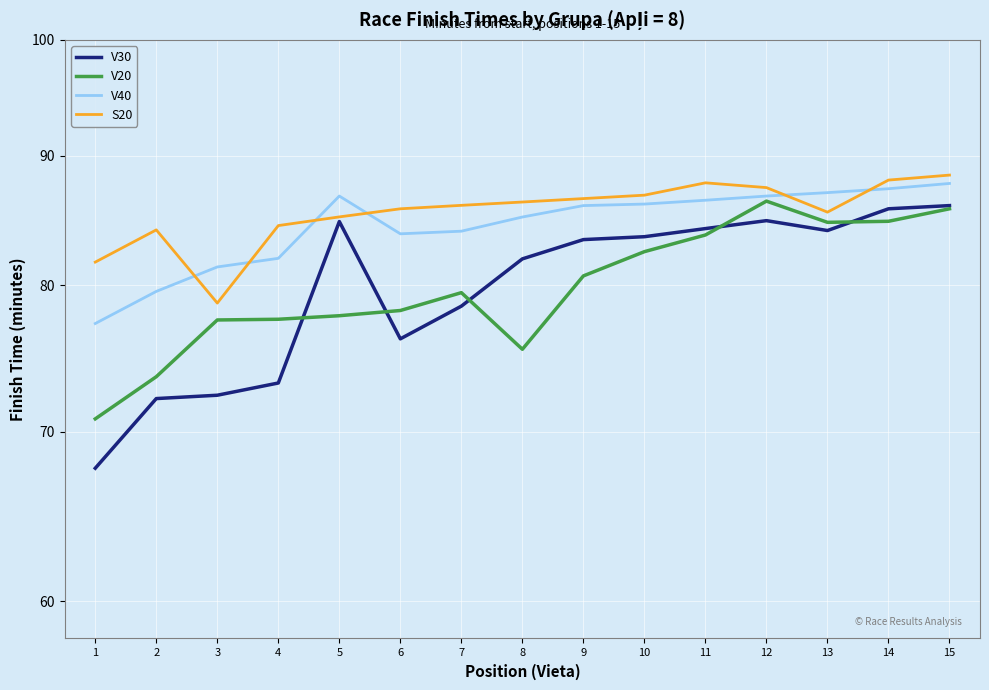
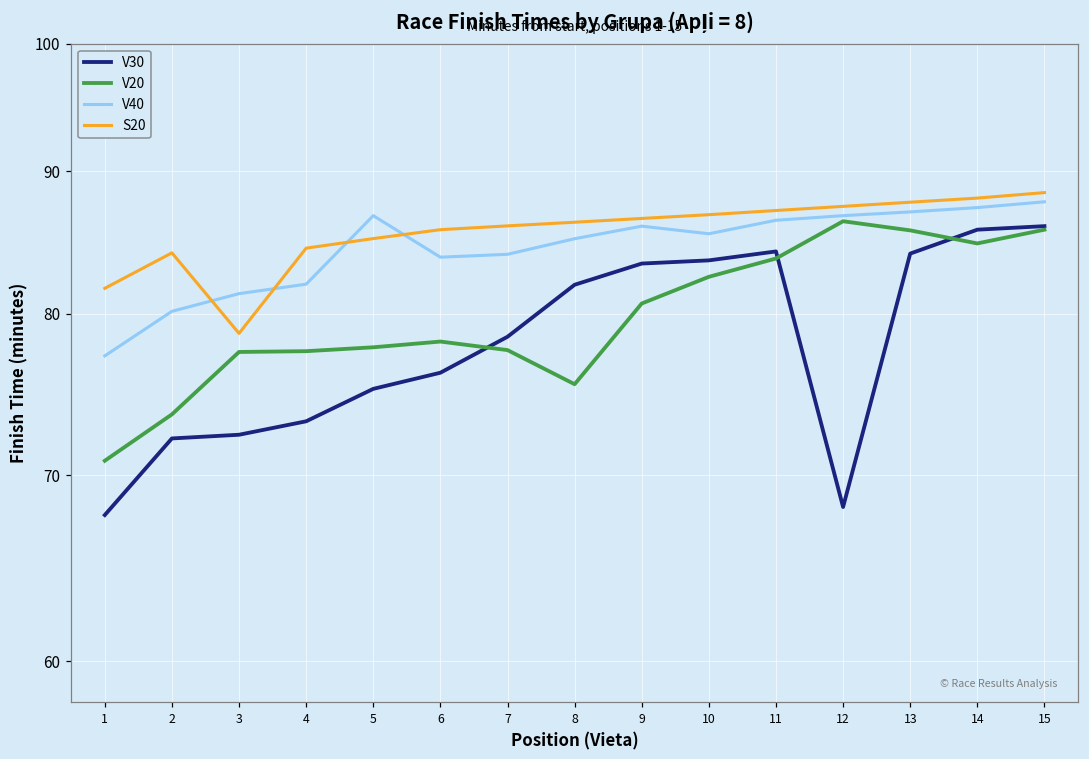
  {
    "V30": {
      "1": 67.7,
      "2": 72.2,
      "3": 72.4,
      "4": 73.2,
-     "5": 84.8,
+     "5": 75.2,
      "6": 76.2,
      "7": 78.5,
      "8": 81.9,
      "9": 83.4,
      "10": 83.6,
      "11": 84.2,
-     "12": 84.8,
+     "12": 68.2,
      "13": 84.1,
      "14": 85.8,
      "15": 86.0
    },
    "V20": {
      "1": 70.8,
      "2": 73.6,
      "3": 77.5,
      "4": 77.6,
      "5": 77.8,
      "6": 78.2,
-     "7": 79.5,
+     "7": 77.6,
      "8": 75.5,
      "9": 80.7,
      "10": 82.5,
      "11": 83.7,
      "12": 86.4,
-     "13": 84.7,
+     "13": 85.7,
      "14": 84.8,
      "15": 85.8
    },
    "V40": {
      "1": 77.3,
-     "2": 79.5,
+     "2": 80.2,
      "3": 81.3,
      "4": 82.0,
      "5": 86.8,
      "6": 83.8,
      "7": 84.0,
      "8": 85.1,
      "9": 86.0,
-     "10": 86.1,
+     "10": 85.5,
      "11": 86.4,
      "12": 86.8,
      "13": 87.0,
      "14": 87.3,
      "15": 87.8
    },
    "S20": {
      "1": 81.7,
      "2": 84.1,
      "3": 78.7,
      "4": 84.5,
      "5": 85.1,
      "6": 85.8,
      "7": 86.0,
      "8": 86.3,
      "9": 86.6,
      "10": 86.8,
-     "11": 87.8,
+     "11": 87.1,
      "12": 87.4,
-     "13": 85.5,
+     "13": 87.7,
      "14": 88.0,
      "15": 88.4
    }
  }
